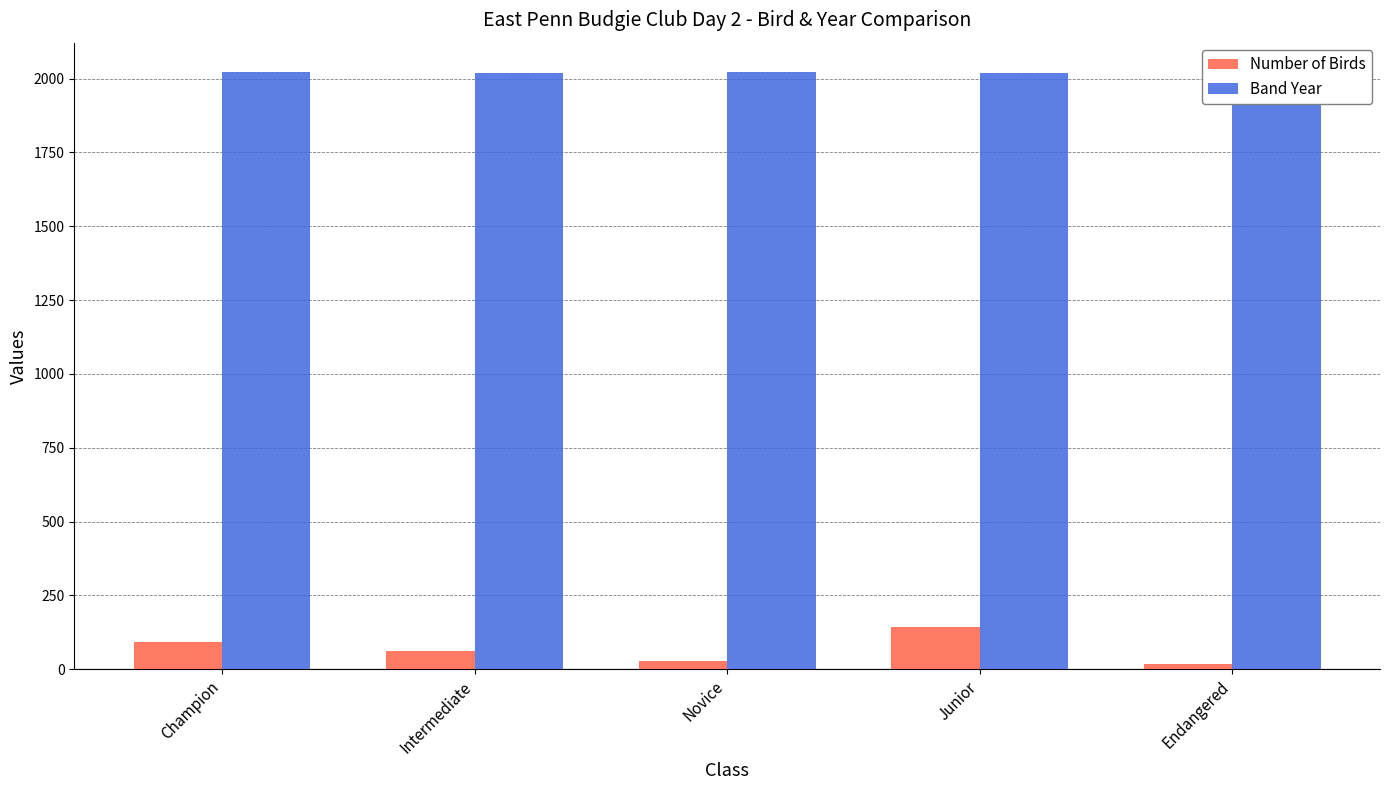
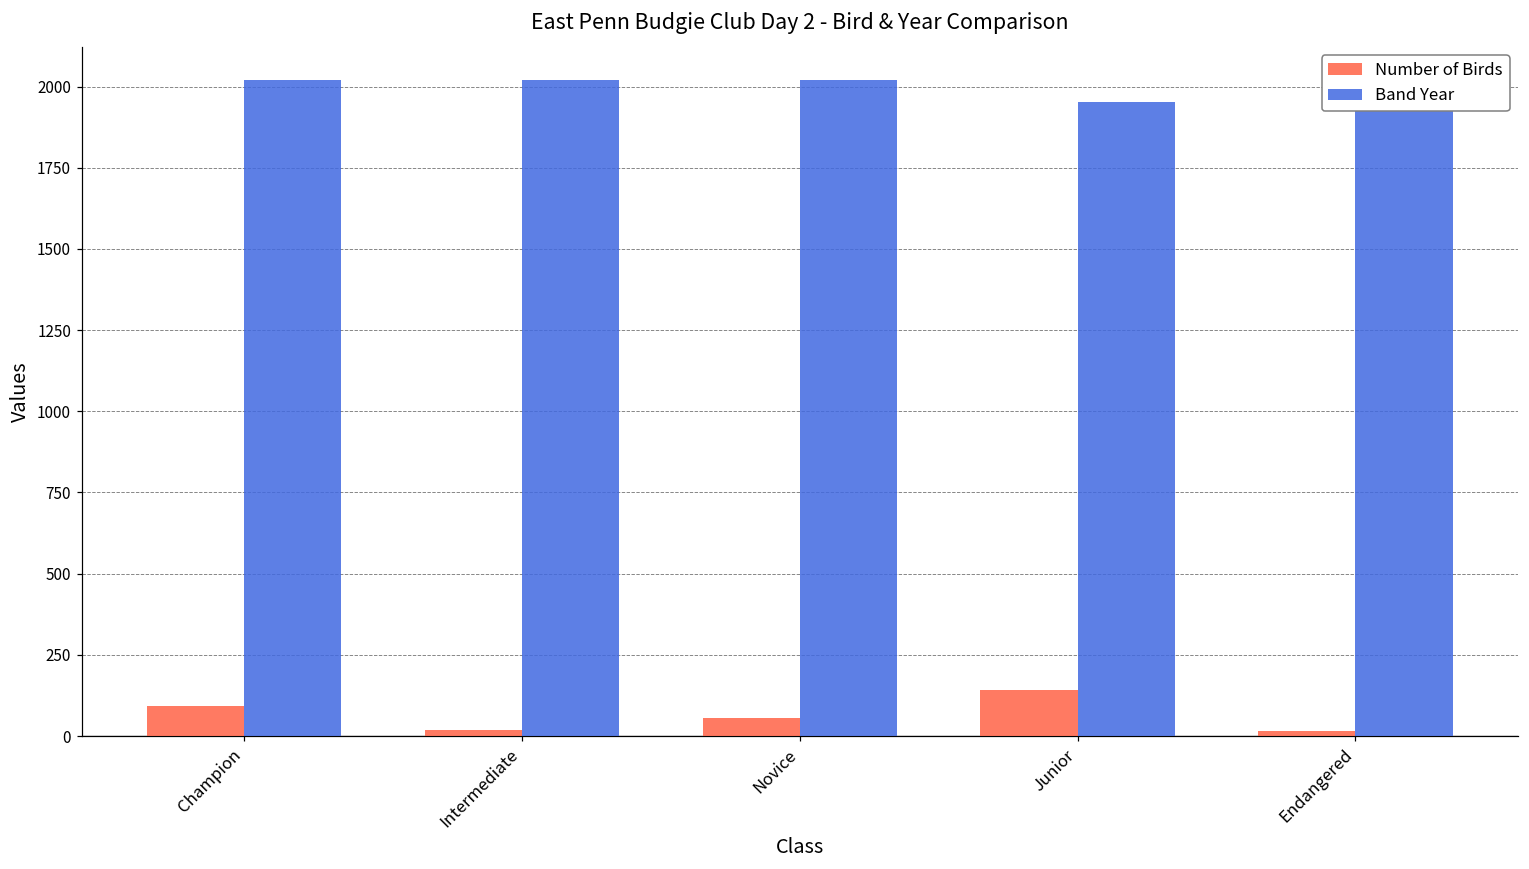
  {
    "Number of Birds": {
      "Champion": 90,
-     "Intermediate": 60,
-     "Novice": 30,
+     "Intermediate": 20,
+     "Novice": 60,
      "Junior": 140,
      "Endangered": 20
    },
    "Band Year": {
      "Champion": 2020,
      "Intermediate": 2020,
      "Novice": 2020,
-     "Junior": 2020
+     "Junior": 1950
    }
  }
